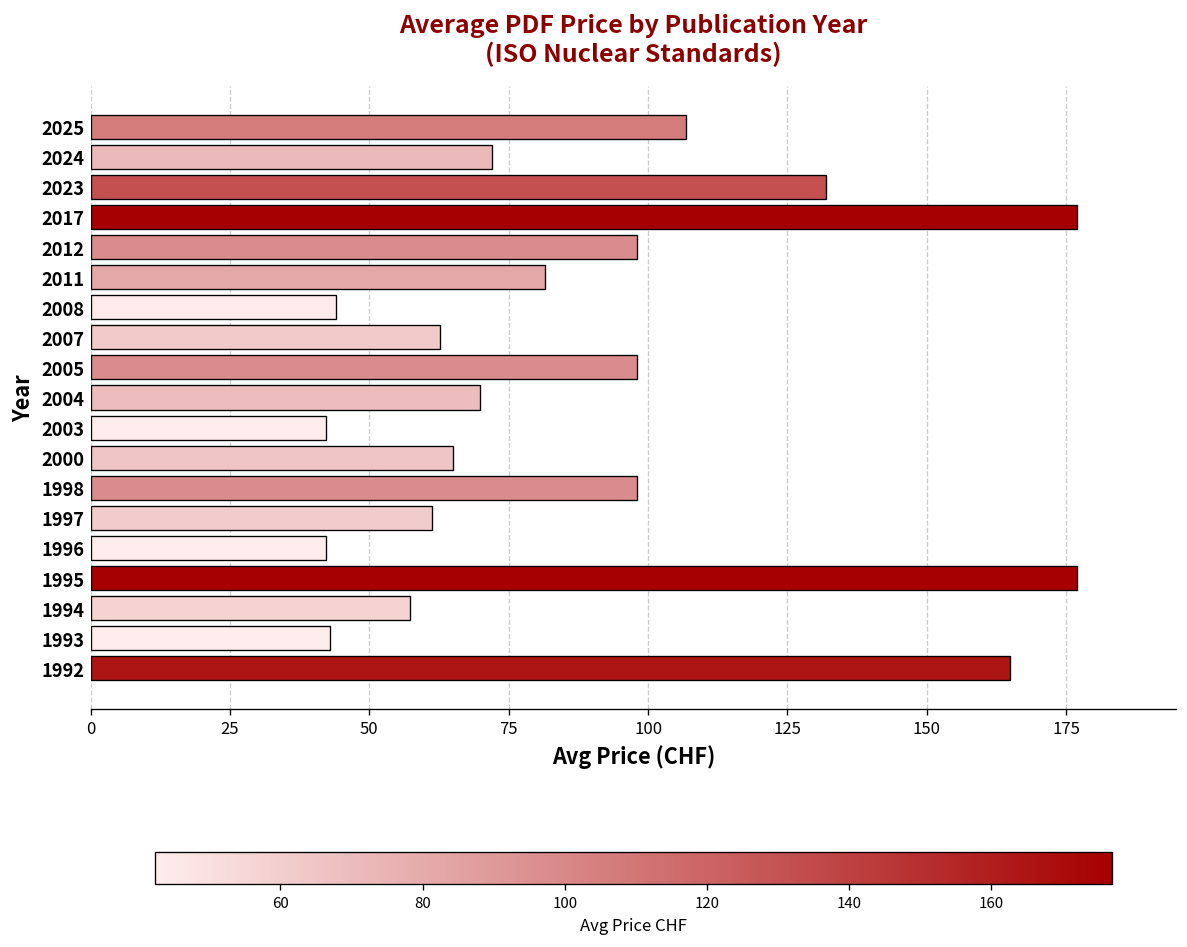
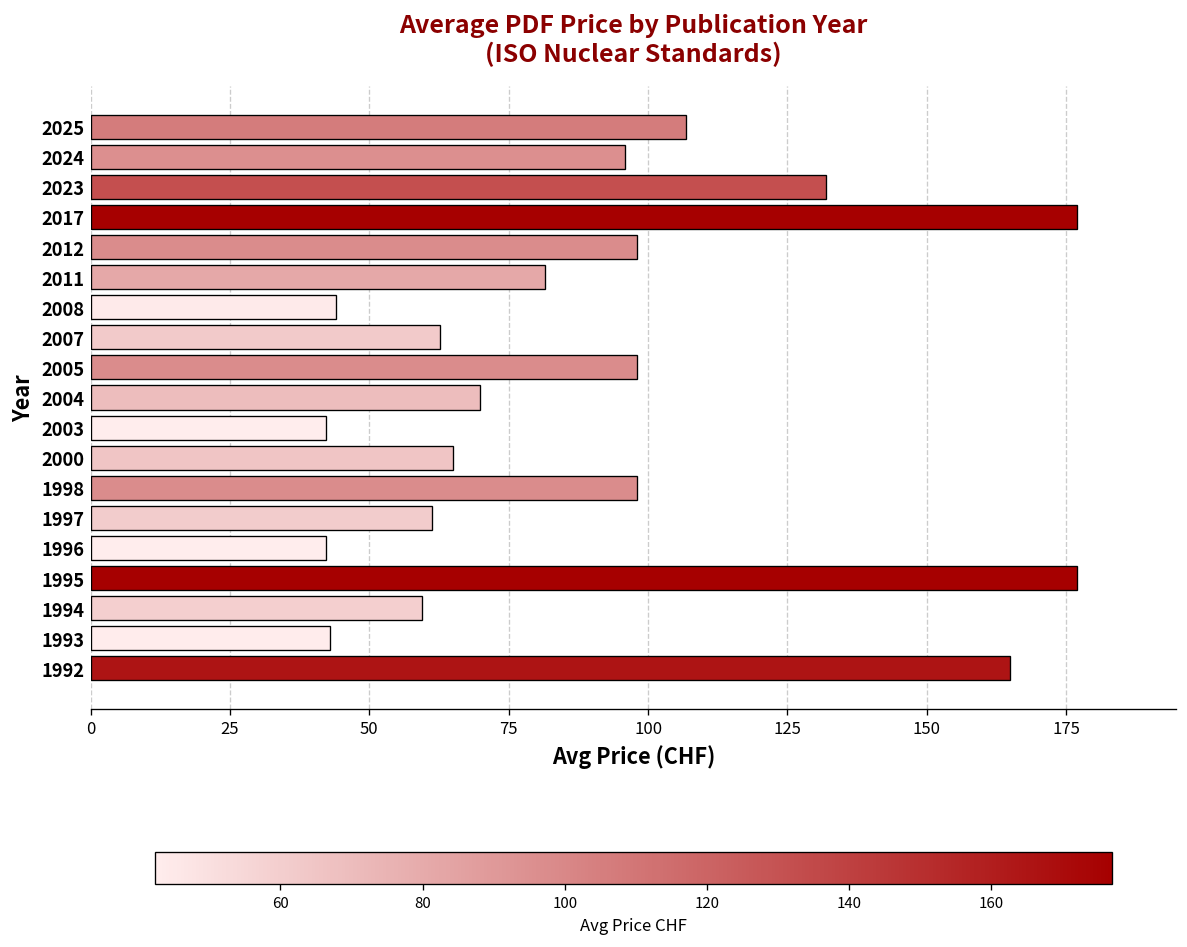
  {
    "2025": 107,
-   "2024": 72,
+   "2024": 96,
    "2023": 132,
    "2017": 177,
    "2012": 98,
    "2011": 82,
    "2008": 44,
    "2007": 63,
    "2005": 98,
    "2004": 70,
    "2003": 42,
    "2000": 65,
    "1998": 98,
    "1997": 61,
    "1996": 42,
    "1995": 177,
-   "1994": 57,
+   "1994": 60,
    "1993": 43,
    "1992": 165
  }
